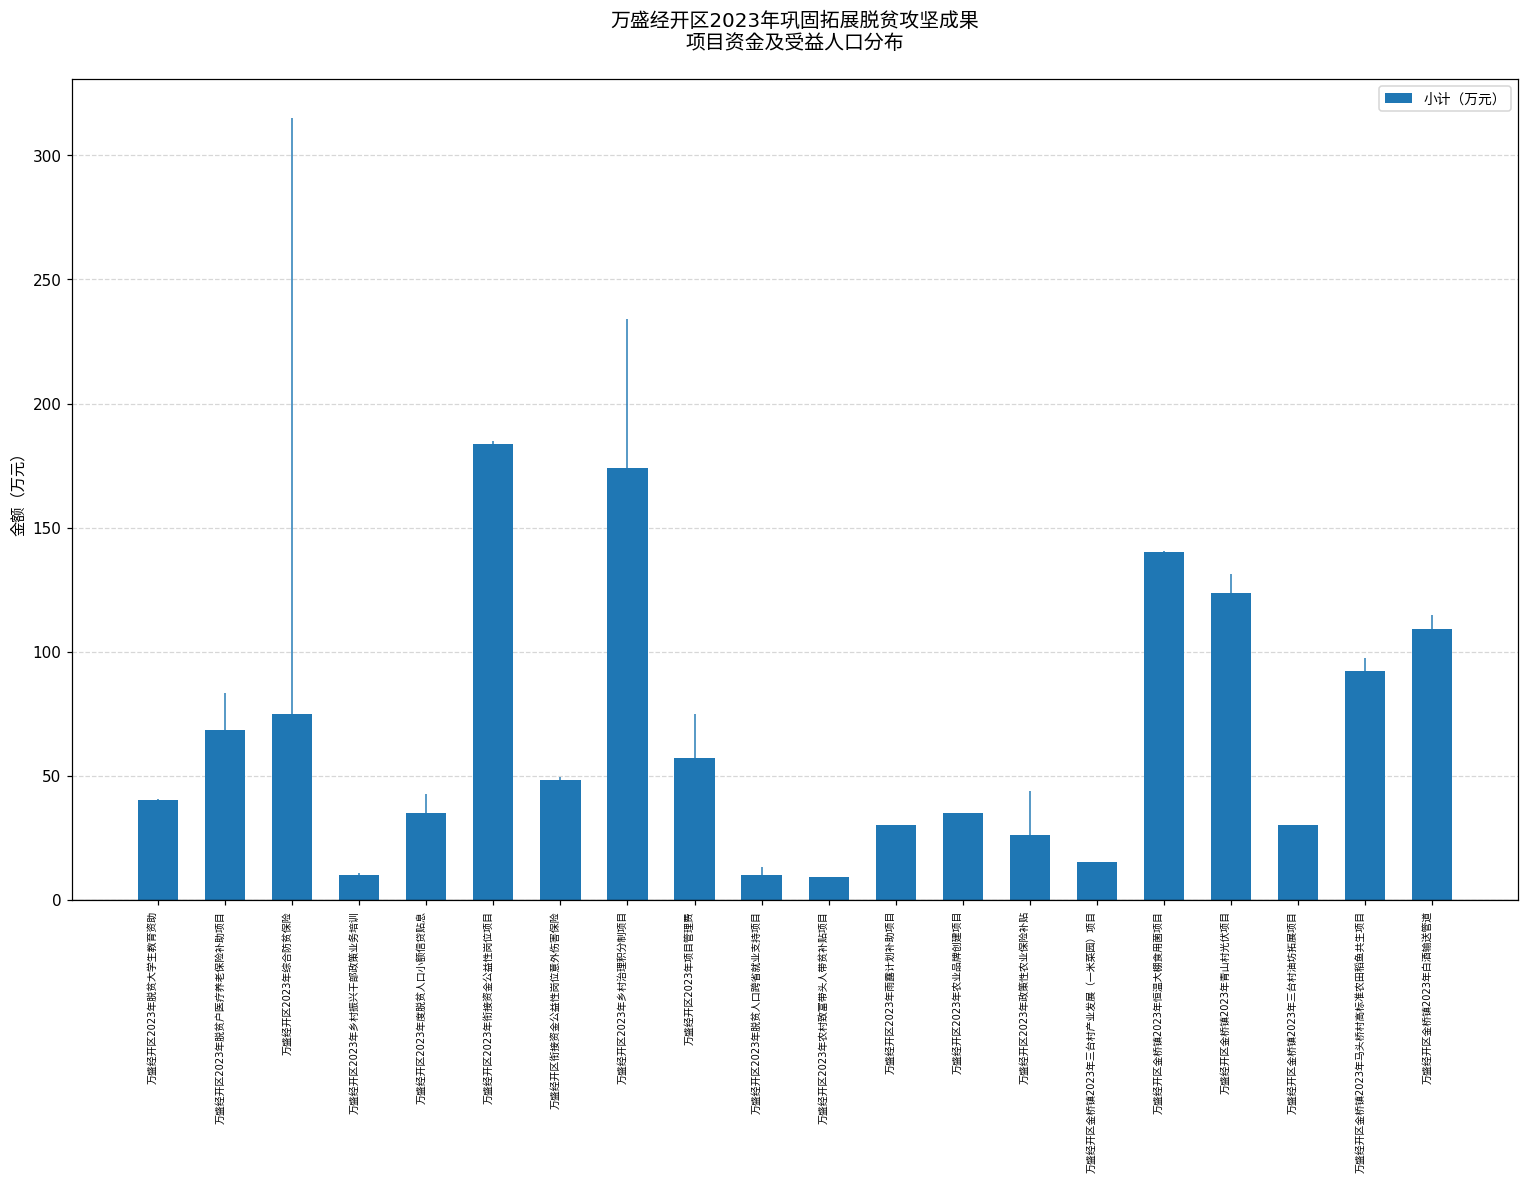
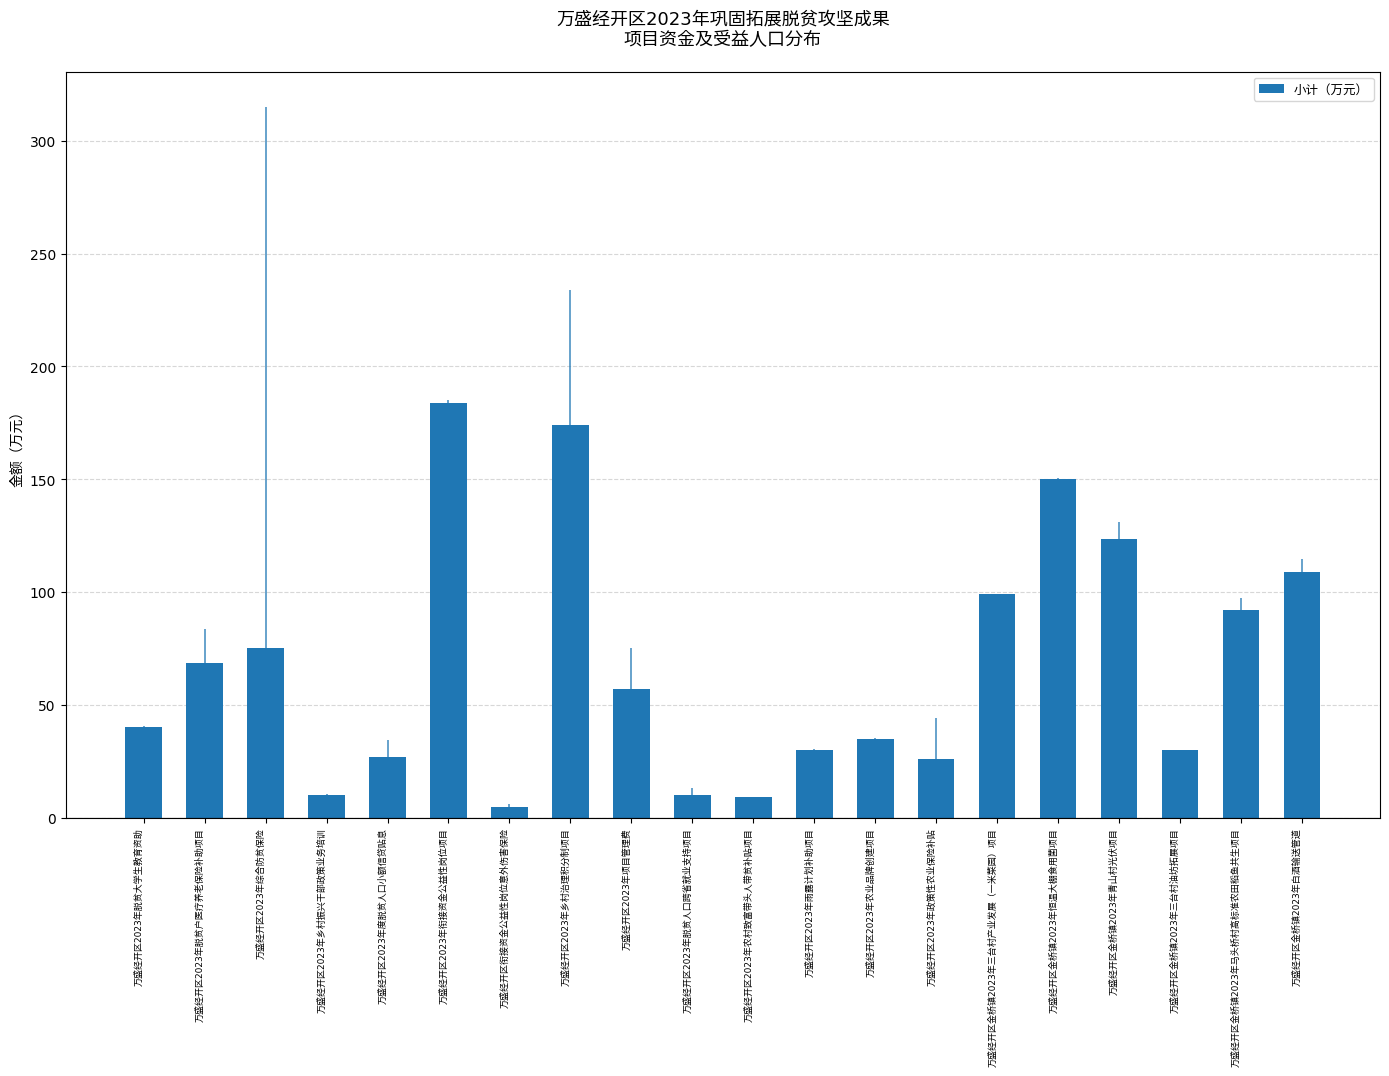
  {
    "万盛经开区2023年脱贫大学生教育资助": 40,
    "万盛经开区2023年脱贫户医疗养老保险补助项目": 69,
    "万盛经开区2023年综合防贫保险": 75,
    "万盛经开区2023年乡村振兴干部政策业务培训": 10,
-   "万盛经开区2023年度脱贫人口小额信贷贴息": 35,
+   "万盛经开区2023年度脱贫人口小额信贷贴息": 27,
    "万盛经开区2023年衔接资金公益性岗位项目": 184,
-   "万盛经开区衔接资金公益性岗位意外伤害保险": 48,
+   "万盛经开区衔接资金公益性岗位意外伤害保险": 5,
    "万盛经开区2023年乡村治理积分制项目": 174,
    "万盛经开区2023年项目管理费": 57,
    "万盛经开区2023年脱贫人口跨省就业支持项目": 10,
    "万盛经开区2023年农村致富带头人带贫补贴项目": 9,
    "万盛经开区2023年雨露计划补助项目": 30,
    "万盛经开区2023年农业品牌创建项目": 35,
    "万盛经开区2023年政策性农业保险补贴": 26,
-   "万盛经开区金桥镇2023年三台村产业发展（一米菜园）项目": 15,
-   "万盛经开区金桥镇2023年恒温大棚食用菌项目": 140,
+   "万盛经开区金桥镇2023年三台村产业发展（一米菜园）项目": 99,
+   "万盛经开区金桥镇2023年恒温大棚食用菌项目": 150,
    "万盛经开区金桥镇2023年青山村光伏项目": 123,
    "万盛经开区金桥镇2023年三台村油坊拓展项目": 30,
    "万盛经开区金桥镇2023年马头桥村高标准农田稻鱼共生项目": 92,
    "万盛经开区金桥镇2023年白酒输送管道": 109
  }
